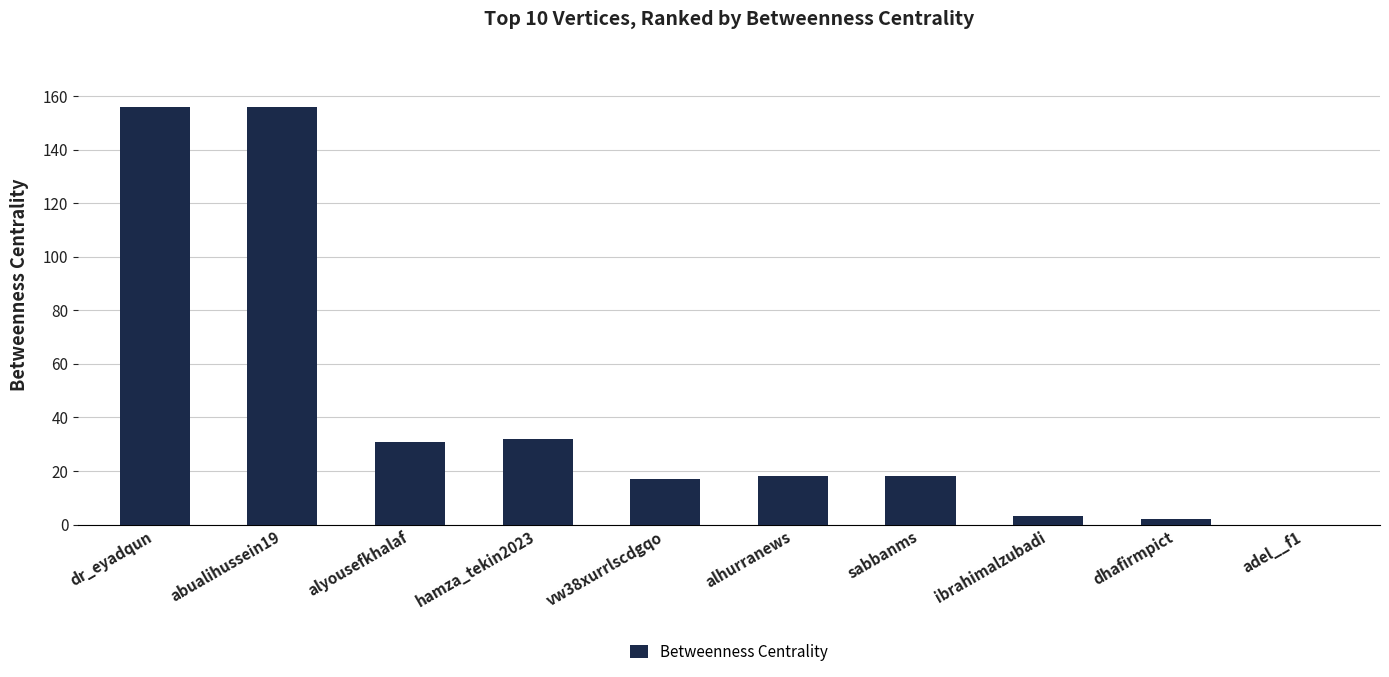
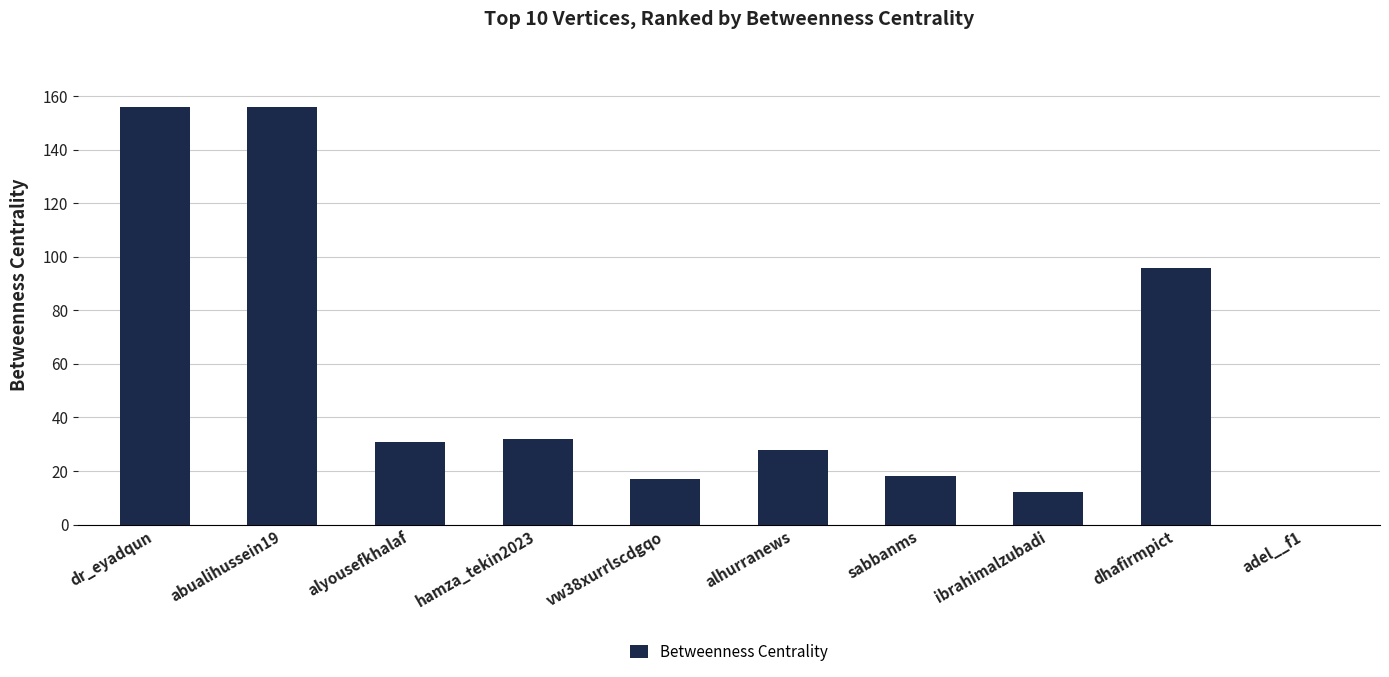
  {
    "dr_eyadqun": 156,
    "abualihussein19": 156,
    "alyousefkhalaf": 31,
    "hamza_tekin2023": 32,
    "vw38xurrlscdgqo": 17,
-   "alhurranews": 18,
+   "alhurranews": 28,
    "sabbanms": 18,
-   "ibrahimalzubadi": 3,
-   "dhafirmpict": 2,
+   "ibrahimalzubadi": 12,
+   "dhafirmpict": 96,
    "adel__f1": 0
  }
